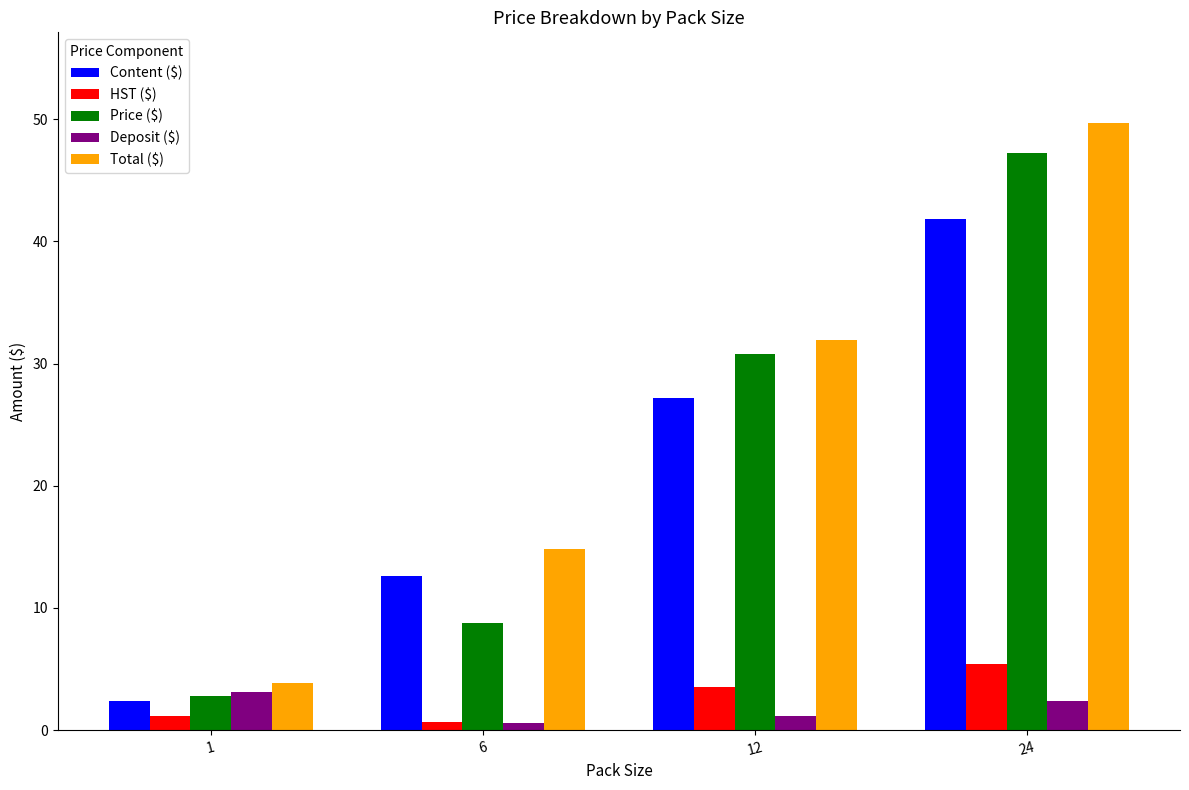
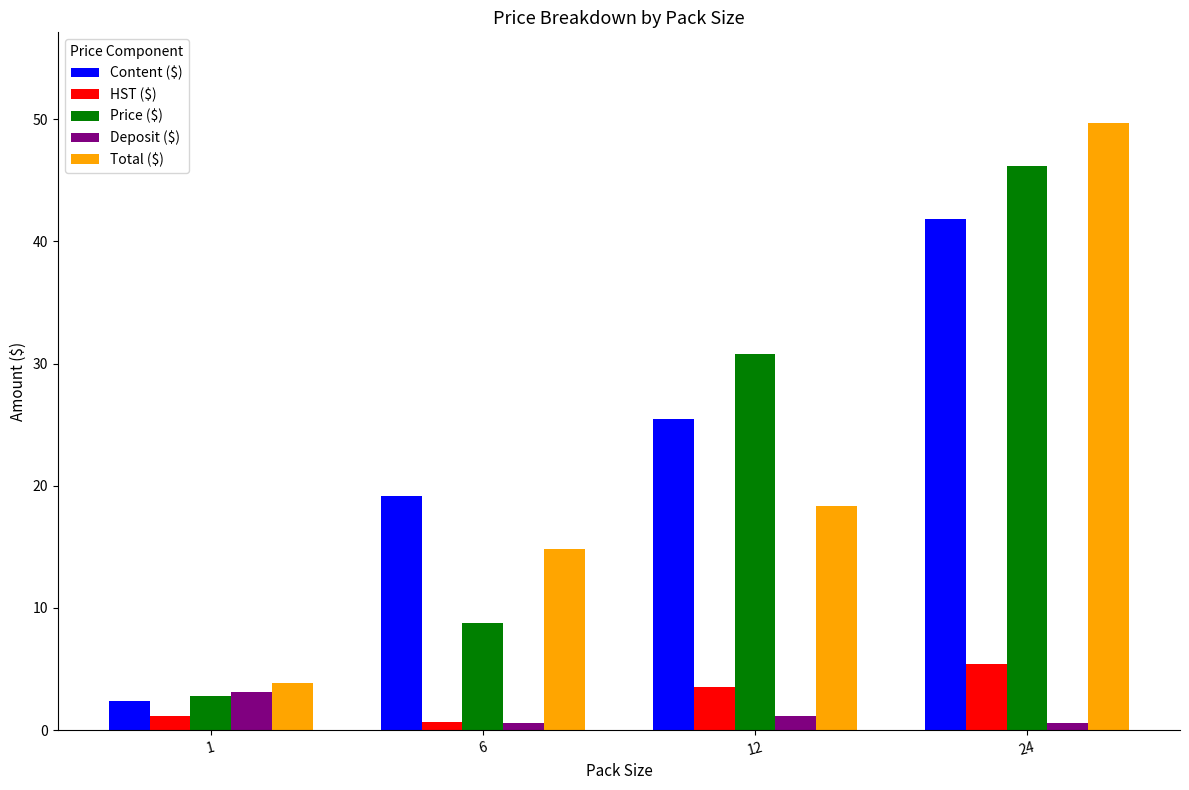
  {
    "Content ($)": {
      "1": 2.4,
-     "6": 12.6,
-     "12": 27.2,
+     "6": 19.2,
+     "12": 25.5,
      "24": 41.8
    },
    "HST ($)": {
      "1": 1.2,
      "6": 0.7,
      "12": 3.5,
      "24": 5.4
    },
    "Price ($)": {
      "1": 2.8,
      "6": 8.8,
      "12": 30.8,
-     "24": 47.3
+     "24": 46.2
    },
    "Deposit ($)": {
      "1": 3.1,
      "6": 0.6,
      "12": 1.2,
-     "24": 2.4
+     "24": 0.6
    },
    "Total ($)": {
      "1": 3.9,
      "6": 14.9,
-     "12": 32.0,
+     "12": 18.4,
      "24": 49.7
    }
  }
